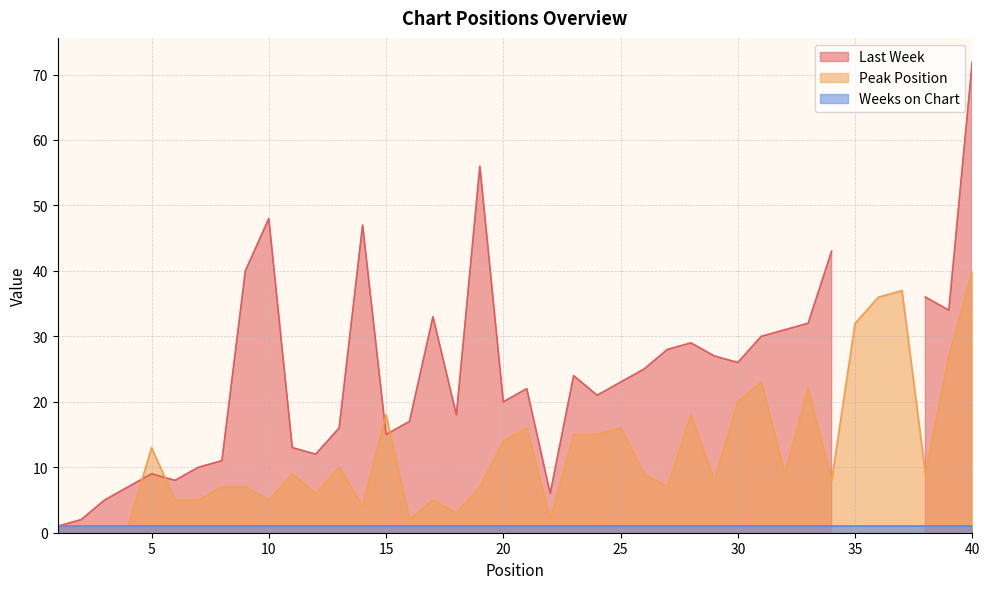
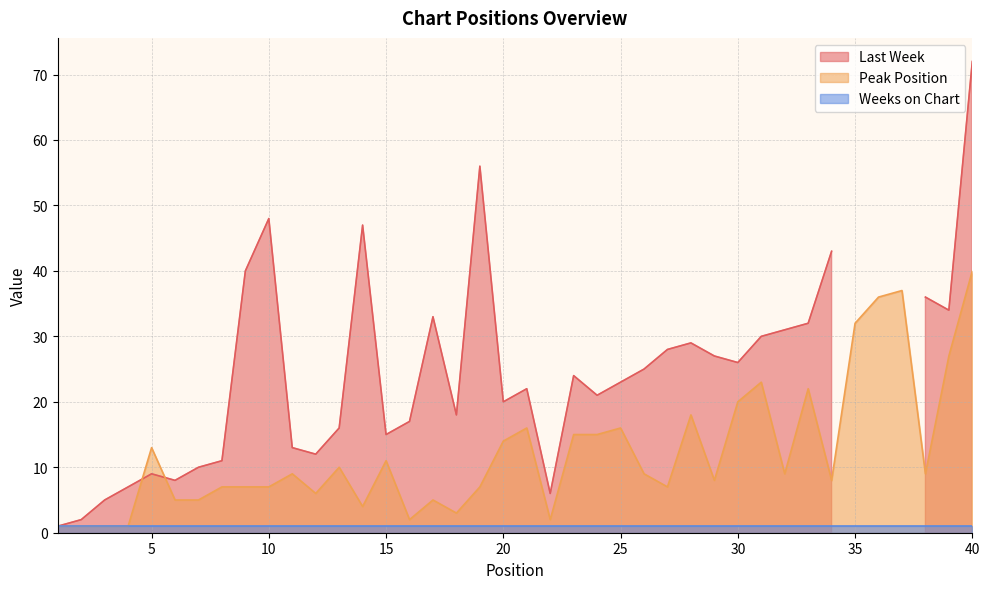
  {
    "Peak Position": {
      "5": 13,
-     "10": 5,
-     "15": 18,
+     "10": 7,
+     "15": 11,
      "20": 14,
      "25": 16,
      "30": 20,
      "35": 32,
      "40": 40
    },
    "Weeks on Chart": {
      "5": 1,
      "10": 1,
      "15": 1,
      "20": 1,
      "25": 1,
      "30": 1,
      "35": 1,
      "40": 1
    }
  }
